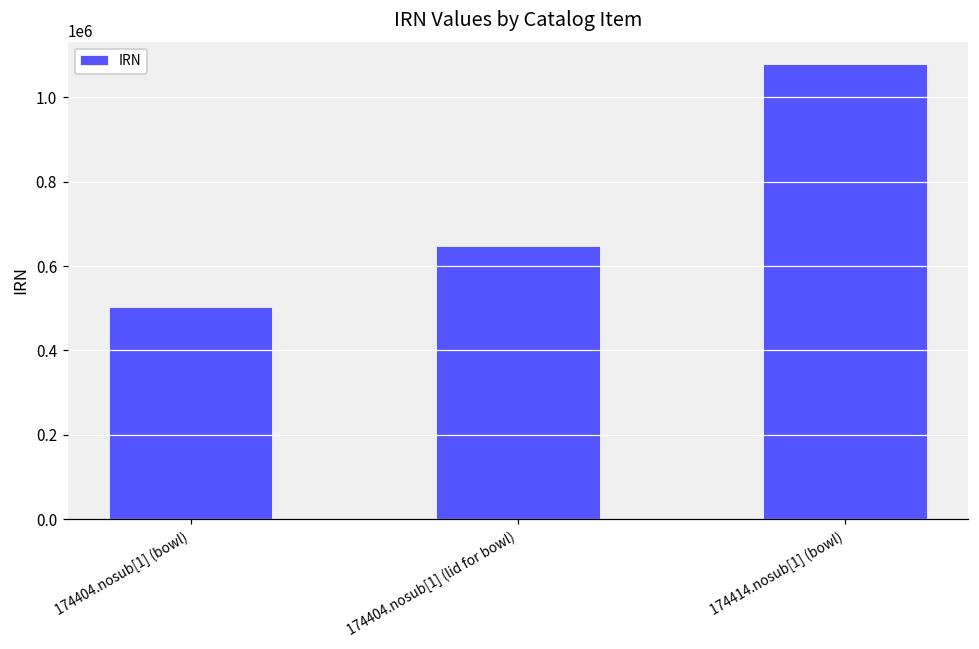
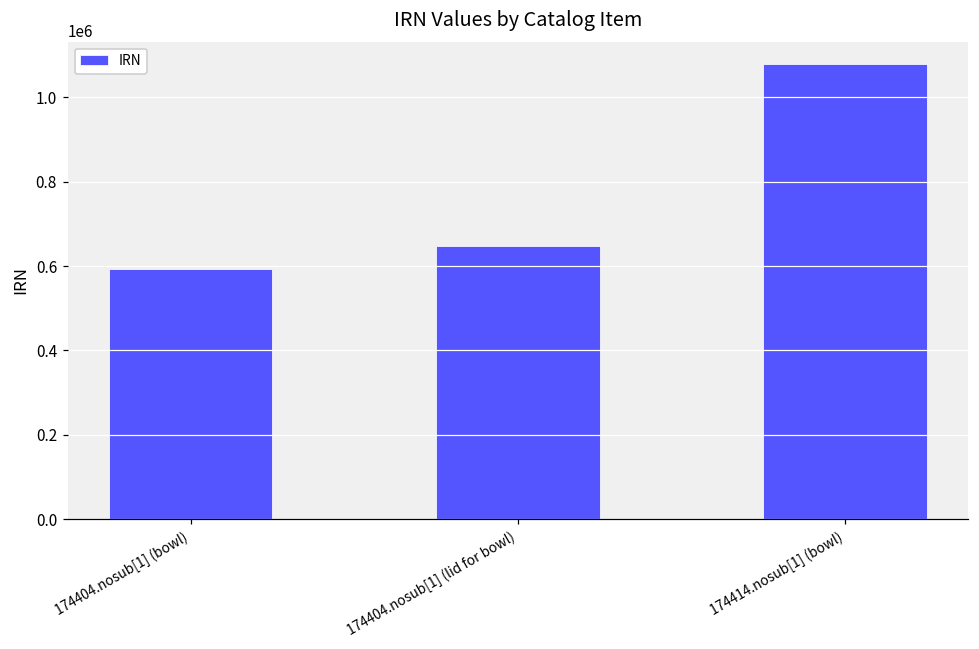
  {
-   "174404.nosub[1] (bowl)": 500000,
+   "174404.nosub[1] (bowl)": 590000,
    "174404.nosub[1] (lid for bowl)": 650000,
    "174414.nosub[1] (bowl)": 1080000
  }
